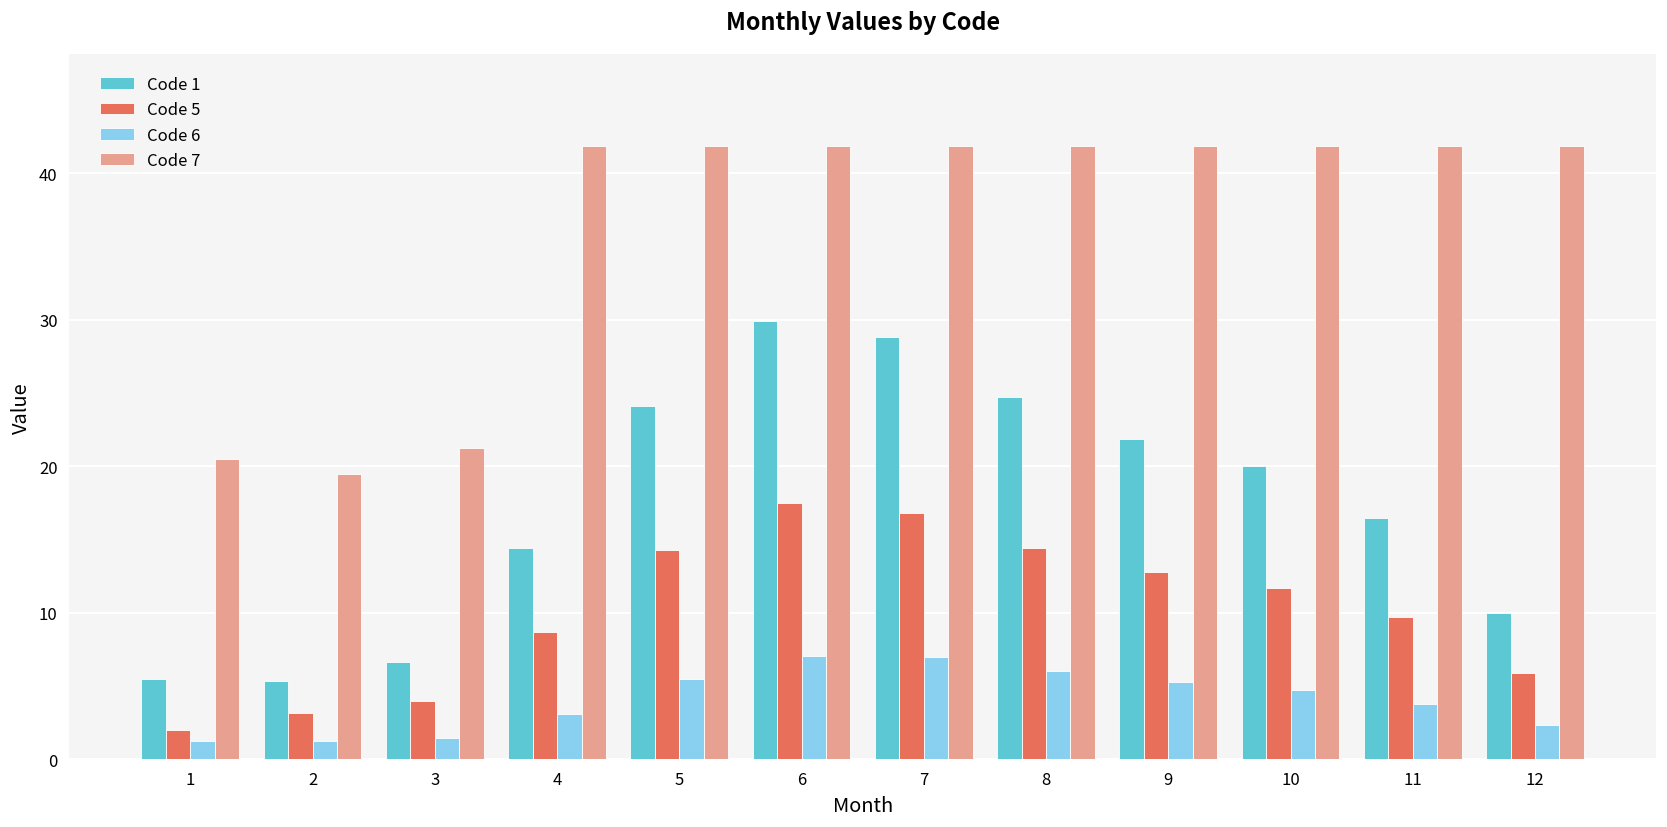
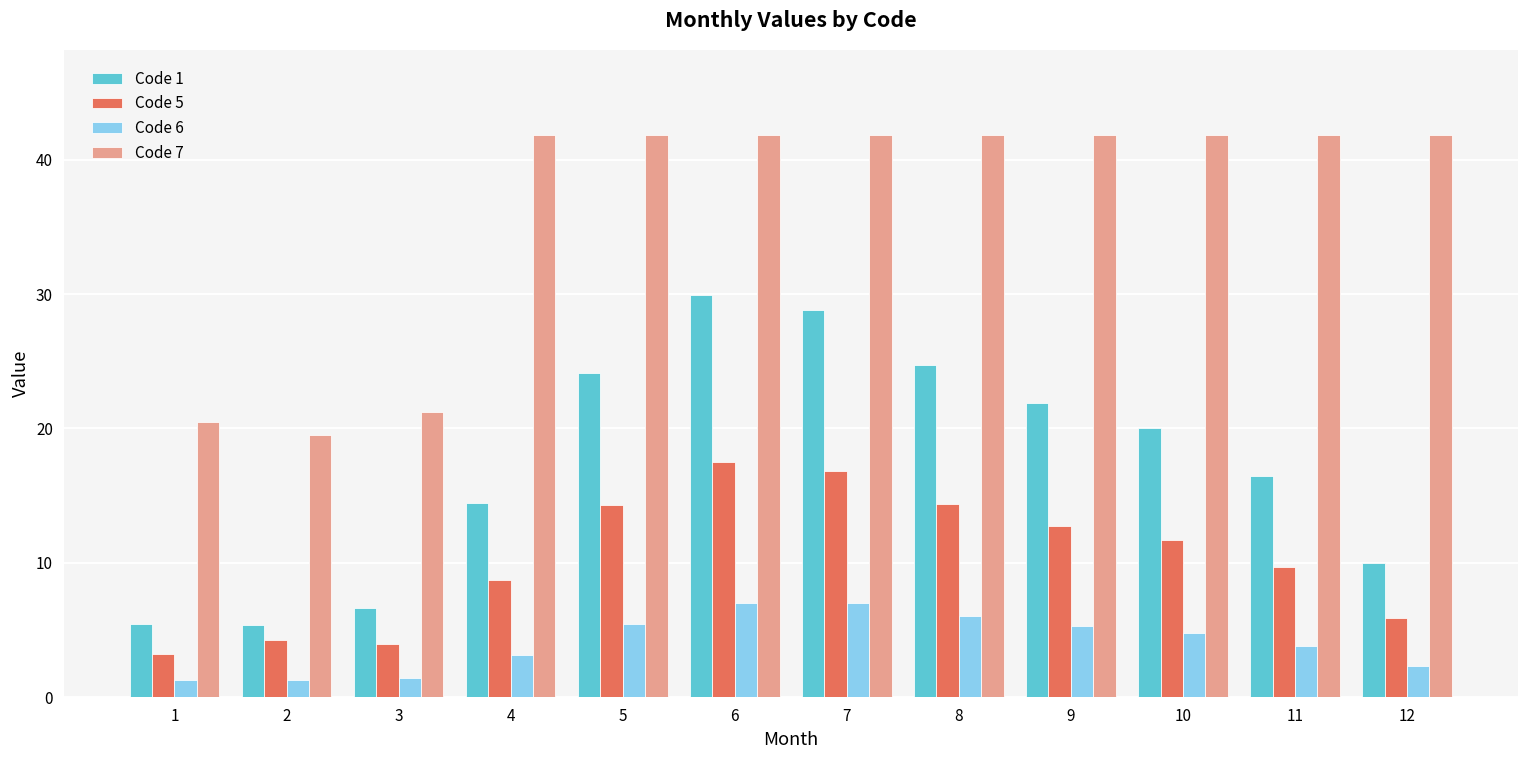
  {
    "Code 5": {
-     "1": 2.0,
-     "2": 3.2,
+     "1": 3.2,
+     "2": 4.2,
      "3": 4.0,
      "4": 8.7,
      "5": 14.3,
      "6": 17.5,
      "7": 16.9,
      "8": 14.4,
      "9": 12.8,
      "10": 11.7,
      "11": 9.7,
      "12": 5.9
    },
    "Code 7": {
      "1": 20.5,
      "2": 19.5,
      "3": 21.2,
      "4": 41.9,
      "5": 41.9,
      "6": 41.9,
      "7": 41.9,
      "8": 41.9,
      "9": 41.9,
      "10": 41.9,
      "11": 41.9,
      "12": 41.9
    }
  }
